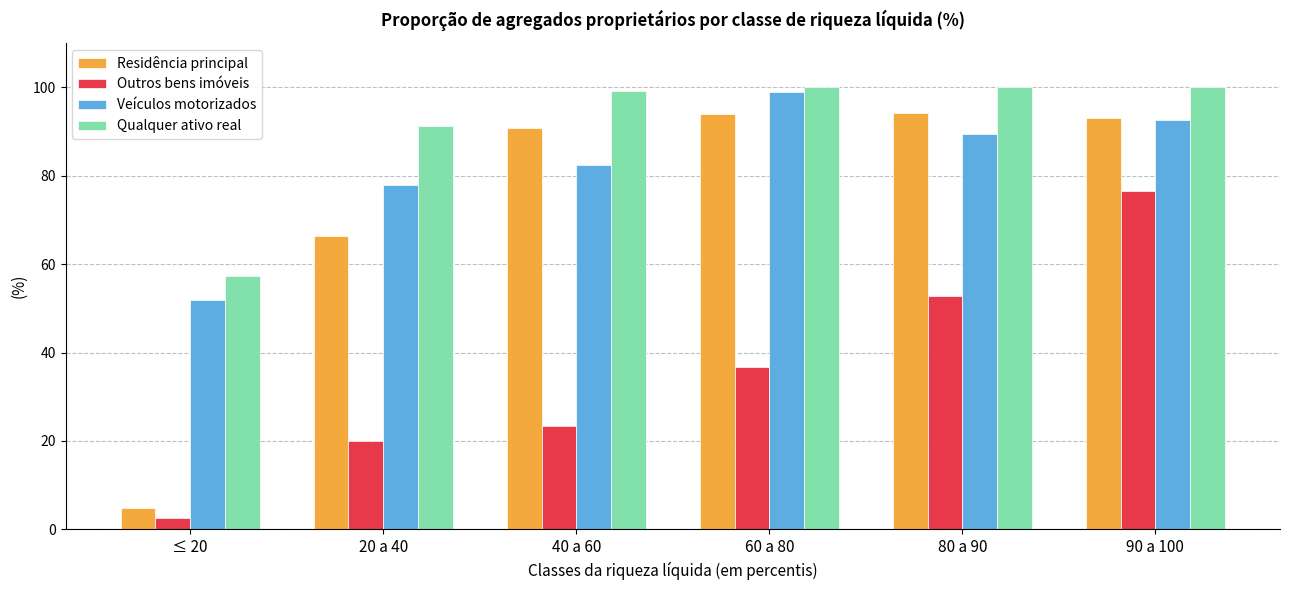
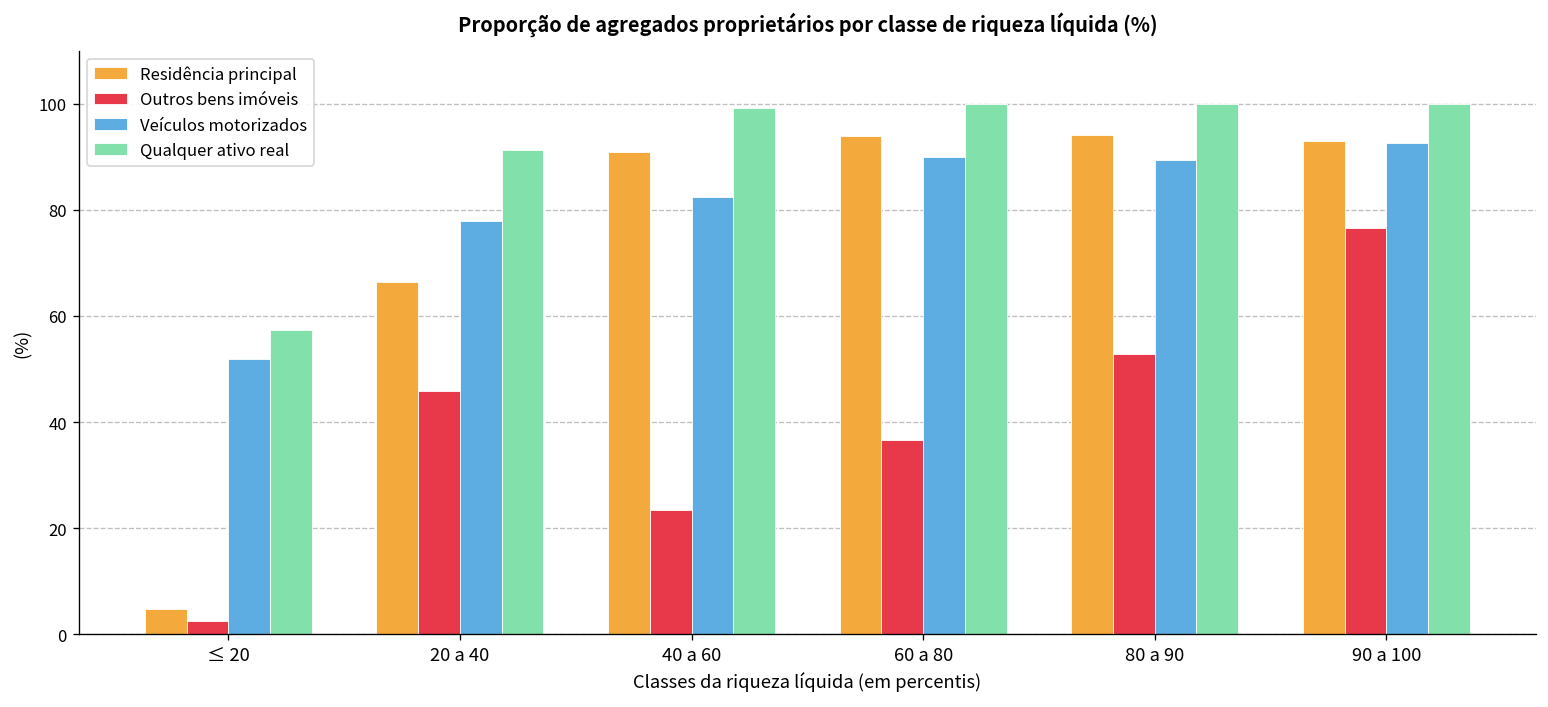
  {
    "Residência principal": {
      "≤ 20": 5,
      "20 a 40": 66,
      "40 a 60": 91,
      "60 a 80": 94,
      "80 a 90": 94,
      "90 a 100": 93
    },
    "Outros bens imóveis": {
      "≤ 20": 3,
-     "20 a 40": 20,
+     "20 a 40": 46,
      "40 a 60": 23,
      "60 a 80": 37,
      "80 a 90": 53,
      "90 a 100": 76
    },
    "Veículos motorizados": {
      "≤ 20": 52,
      "20 a 40": 78,
      "40 a 60": 82,
-     "60 a 80": 99,
+     "60 a 80": 90,
      "80 a 90": 89,
      "90 a 100": 93
    },
    "Qualquer ativo real": {
      "≤ 20": 57,
      "20 a 40": 91,
      "40 a 60": 99,
      "60 a 80": 100,
      "80 a 90": 100,
      "90 a 100": 100
    }
  }
